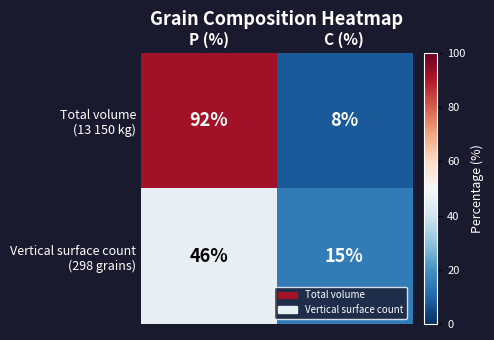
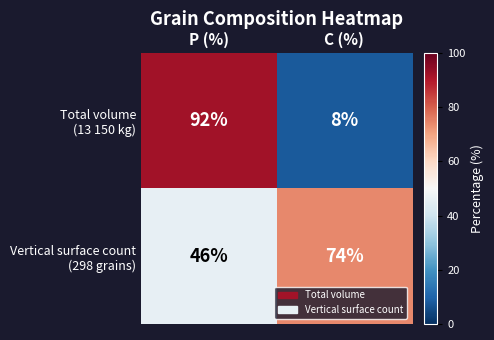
  {
    "Total volume (13 150 kg)": {
      "P (%)": "92%",
      "C (%)": "8%"
    },
    "Vertical surface count (298 grains)": {
      "P (%)": "46%",
-     "C (%)": "15%"
+     "C (%)": "74%"
    }
  }
